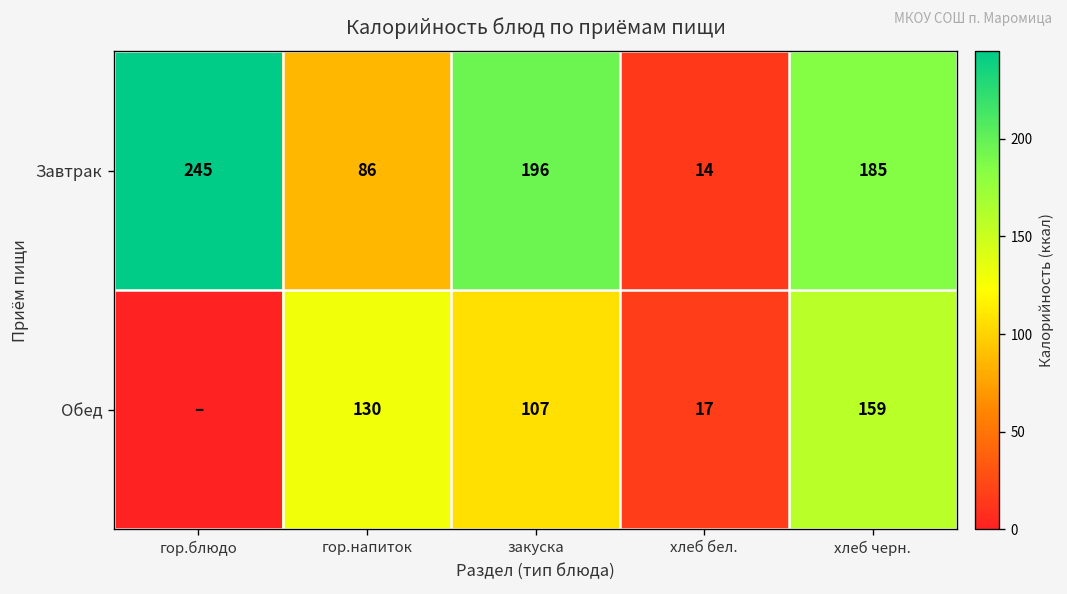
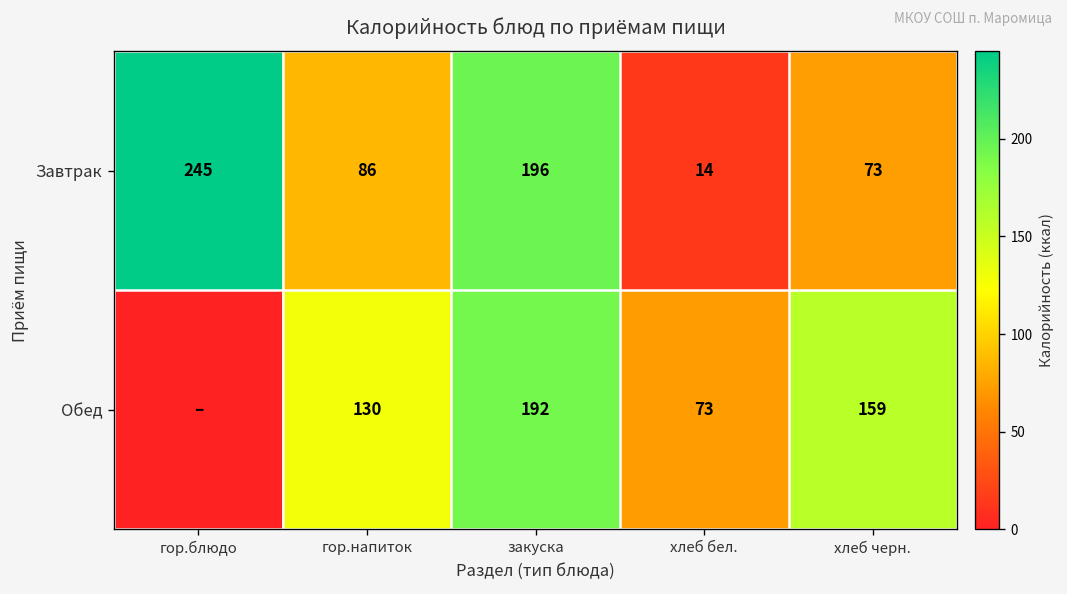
  {
    "Завтрак": {
      "гор.блюдо": 245,
      "гор.напиток": 86,
      "закуска": 196,
      "хлеб бел.": 14,
-     "хлеб черн.": 185
+     "хлеб черн.": 73
    },
    "Обед": {
      "гор.напиток": 130,
-     "закуска": 107,
-     "хлеб бел.": 17,
+     "закуска": 192,
+     "хлеб бел.": 73,
      "хлеб черн.": 159
    }
  }
